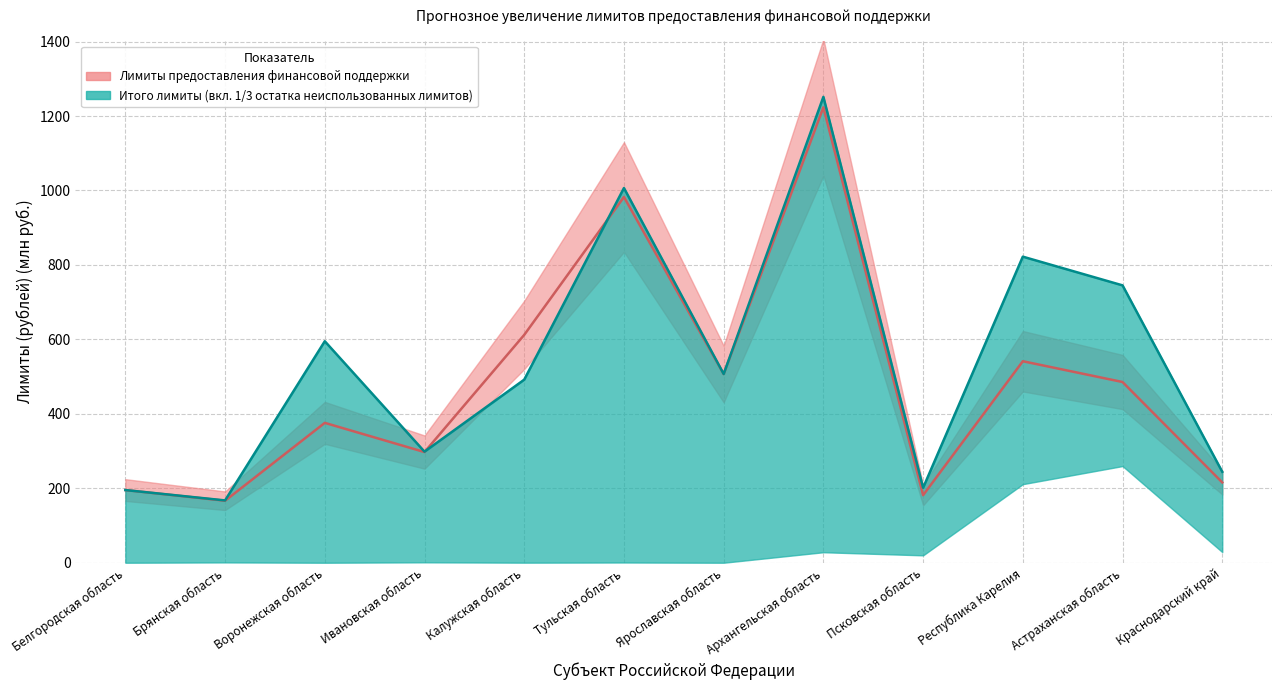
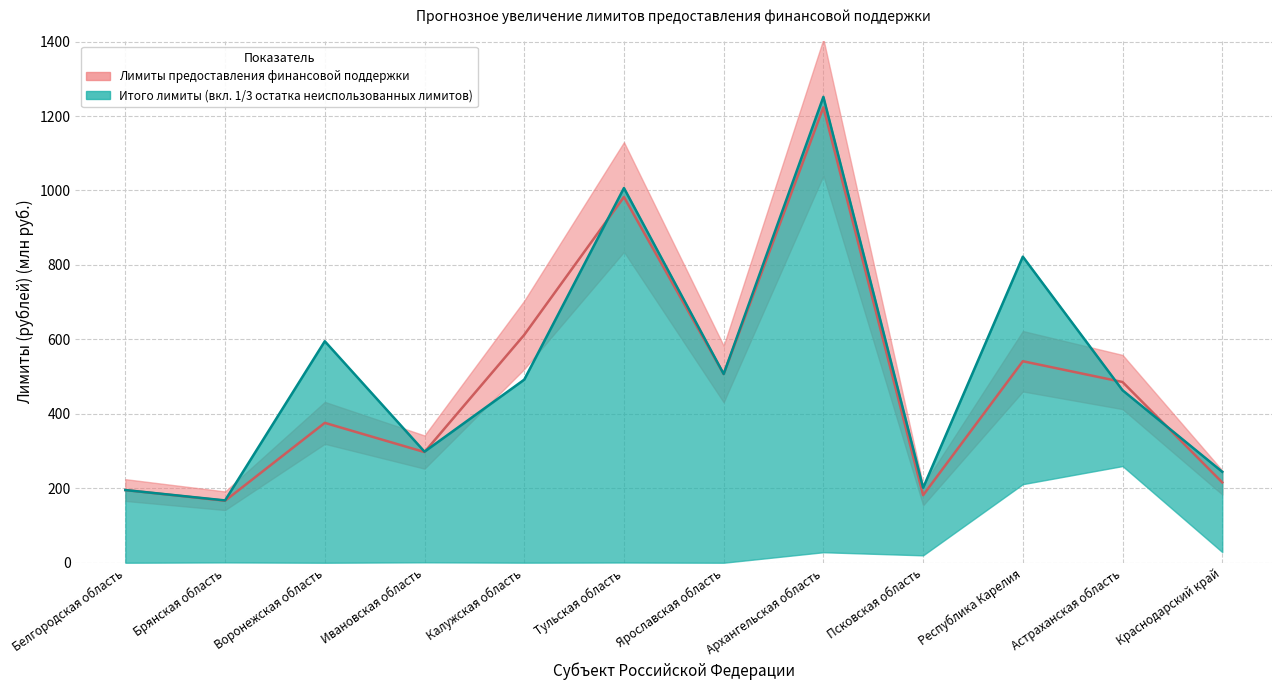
  {
    "Итого лимиты (вкл. 1/3 остатка неиспользованных лимитов)": {
      "Воронежская область": 600,
      "Калужская область": 490,
      "Тульская область": 1010,
      "Архангельская область": 1250,
      "Псковская область": 200,
      "Республика Карелия": 820,
-     "Астраханская область": 750
+     "Астраханская область": 460
    }
  }
